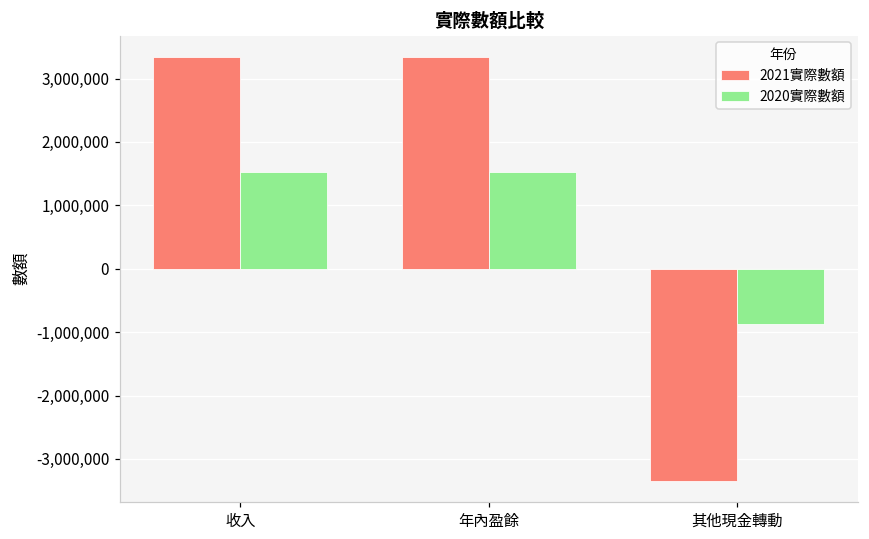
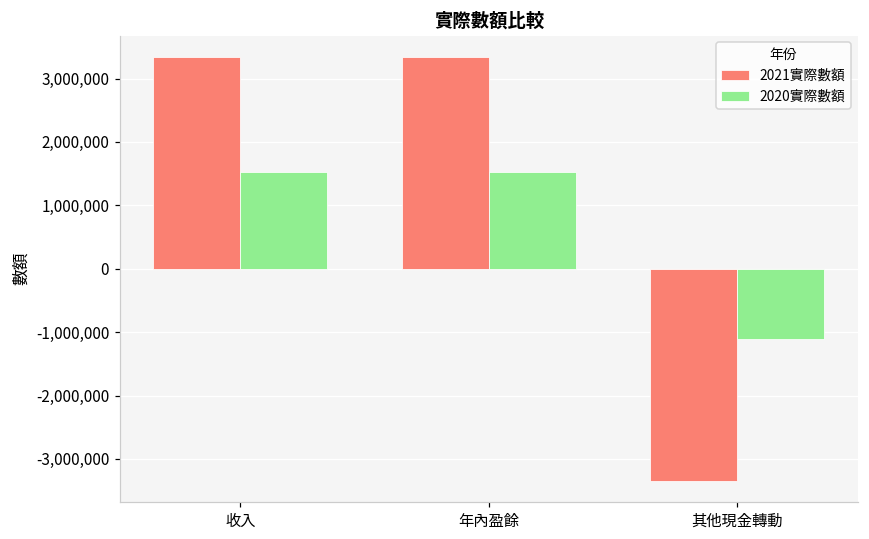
  {
    "2021實際數額": {
      "收入": "3,300,000",
      "年內盈餘": "3,300,000",
      "其他現金轉動": "-3,300,000"
    },
    "2020實際數額": {
      "收入": "1,500,000",
      "年內盈餘": "1,500,000",
-     "其他現金轉動": "-900,000"
+     "其他現金轉動": "-1,100,000"
    }
  }
